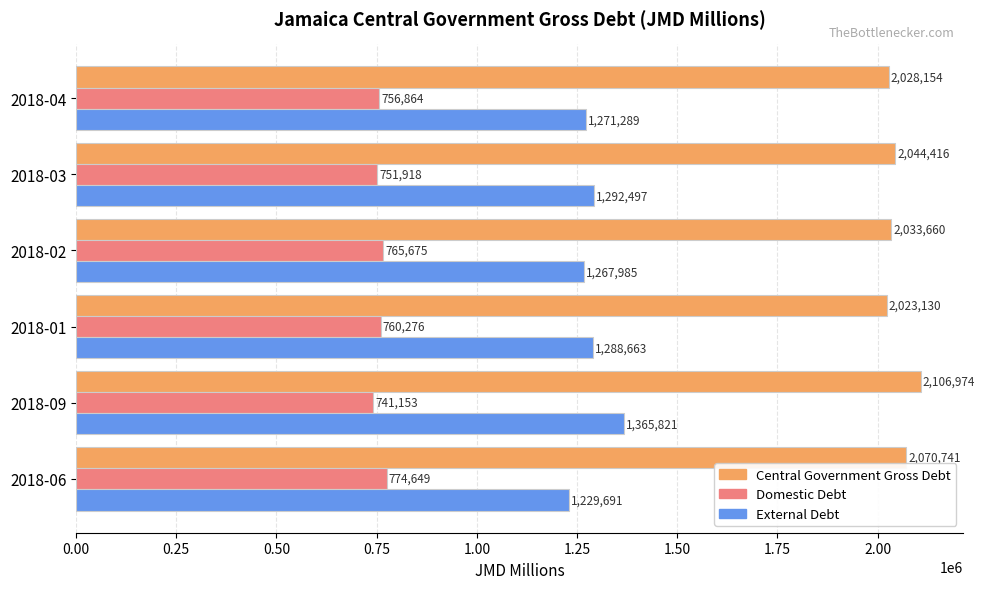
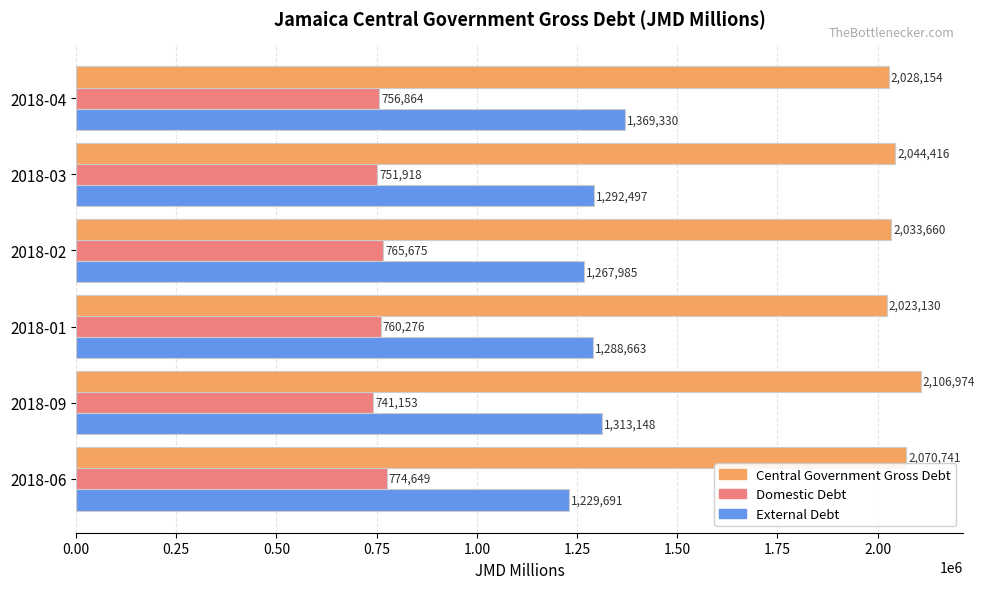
  {
    "External Debt": {
-     "2018-04": "1,271,289",
+     "2018-04": "1,369,330",
      "2018-03": "1,292,497",
      "2018-02": "1,267,985",
      "2018-01": "1,288,663",
-     "2018-09": "1,365,821",
+     "2018-09": "1,313,148",
      "2018-06": "1,229,691"
    }
  }
